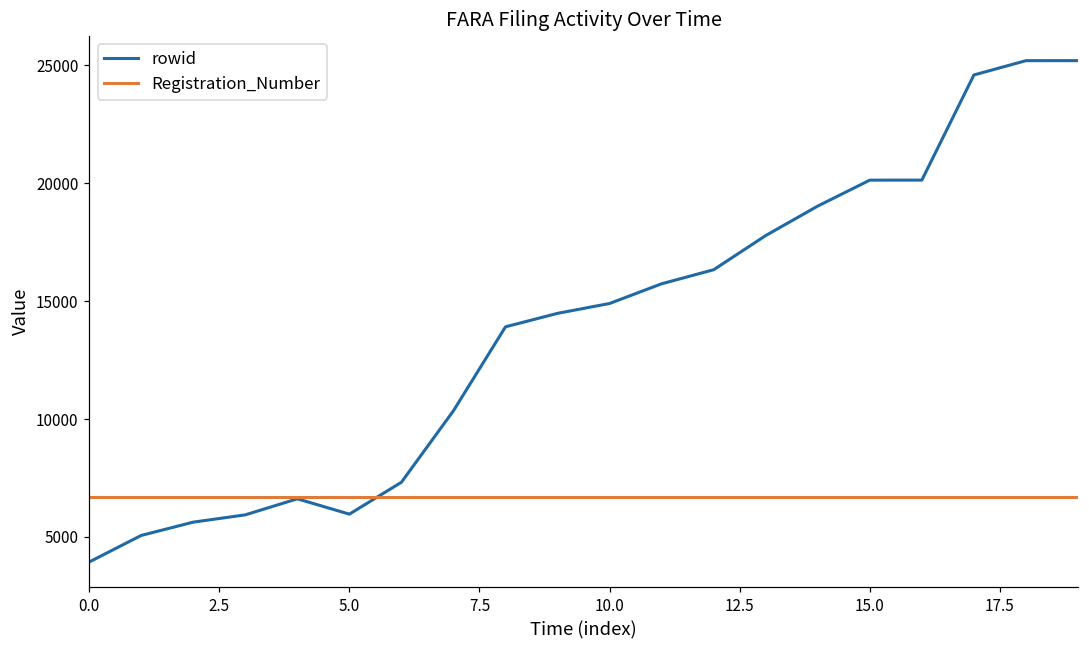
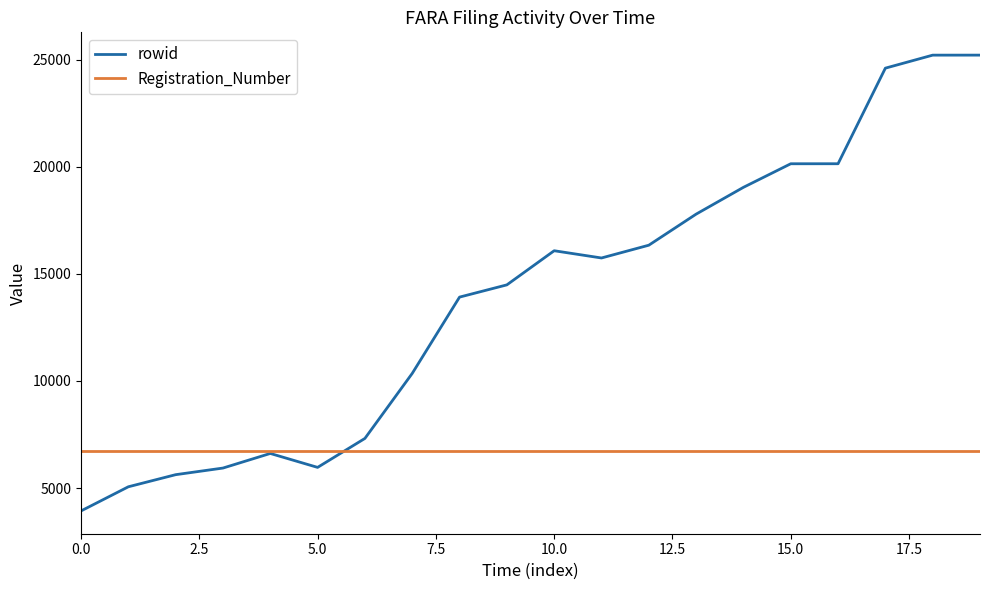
  {
    "rowid": {
      "0.0": 3900,
      "5.0": 6000,
-     "10.0": 14900,
+     "10.0": 16100,
      "15.0": 20100
    },
    "Registration_Number": {
      "0.0": 6700,
      "5.0": 6700,
      "10.0": 6700,
      "15.0": 6700
    }
  }
